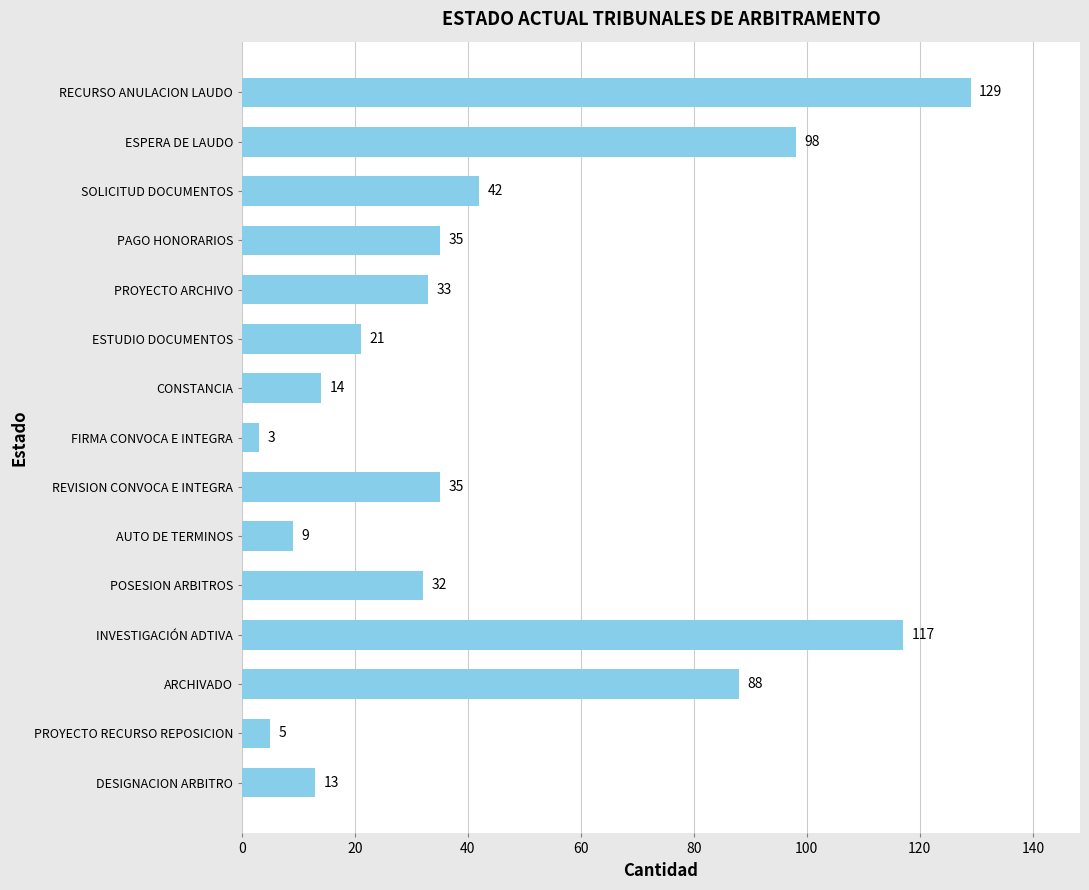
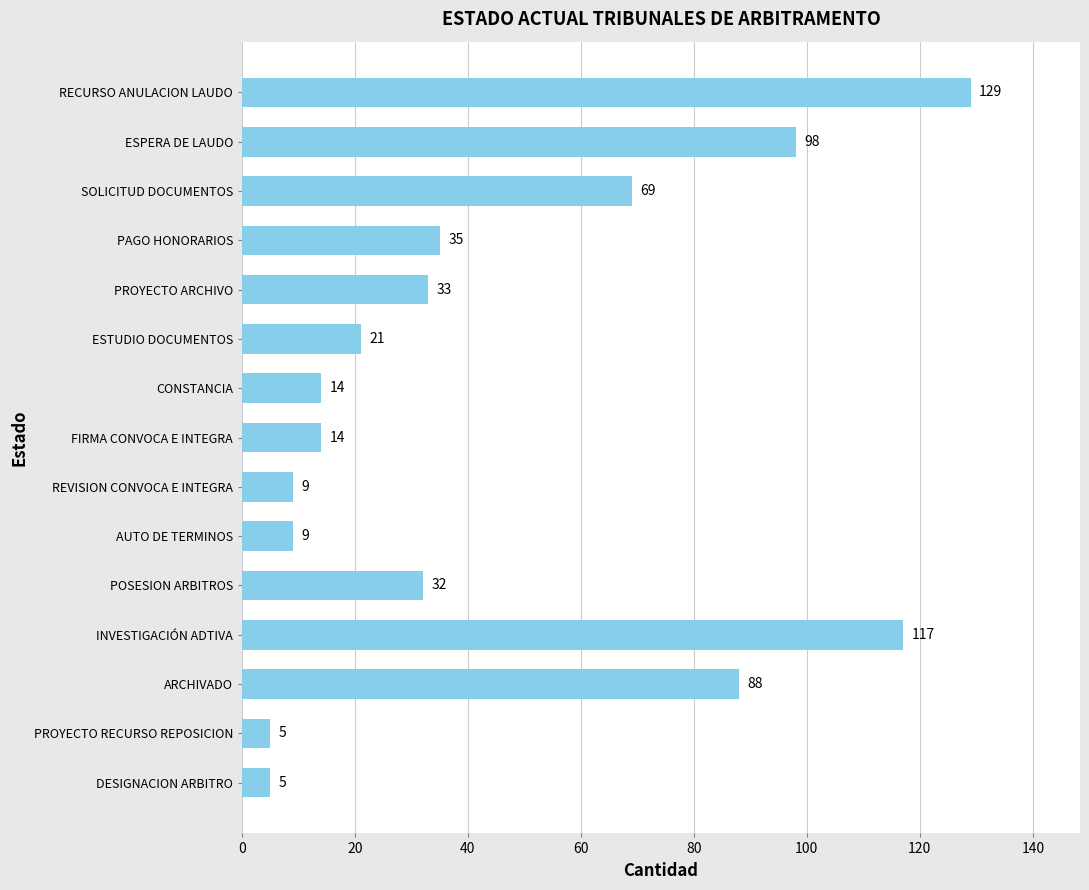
  {
    "RECURSO ANULACION LAUDO": 129,
    "ESPERA DE LAUDO": 98,
-   "SOLICITUD DOCUMENTOS": 42,
+   "SOLICITUD DOCUMENTOS": 69,
    "PAGO HONORARIOS": 35,
    "PROYECTO ARCHIVO": 33,
    "ESTUDIO DOCUMENTOS": 21,
    "CONSTANCIA": 14,
-   "FIRMA CONVOCA E INTEGRA": 3,
-   "REVISION CONVOCA E INTEGRA": 35,
+   "FIRMA CONVOCA E INTEGRA": 14,
+   "REVISION CONVOCA E INTEGRA": 9,
    "AUTO DE TERMINOS": 9,
    "POSESION ARBITROS": 32,
    "INVESTIGACIÓN ADTIVA": 117,
    "ARCHIVADO": 88,
    "PROYECTO RECURSO REPOSICION": 5,
-   "DESIGNACION ARBITRO": 13
+   "DESIGNACION ARBITRO": 5
  }
